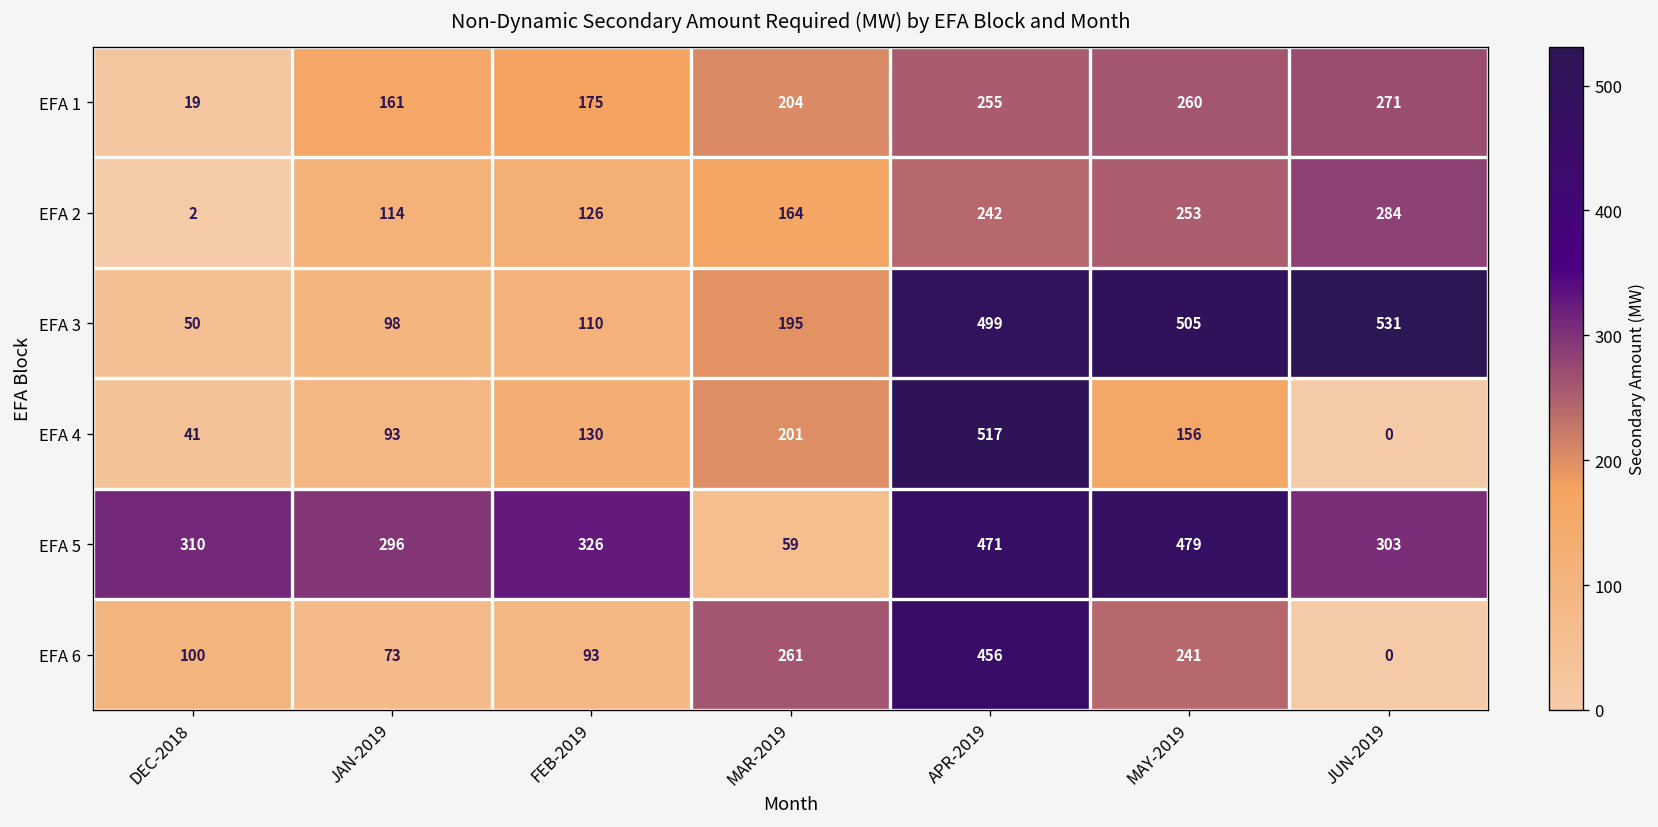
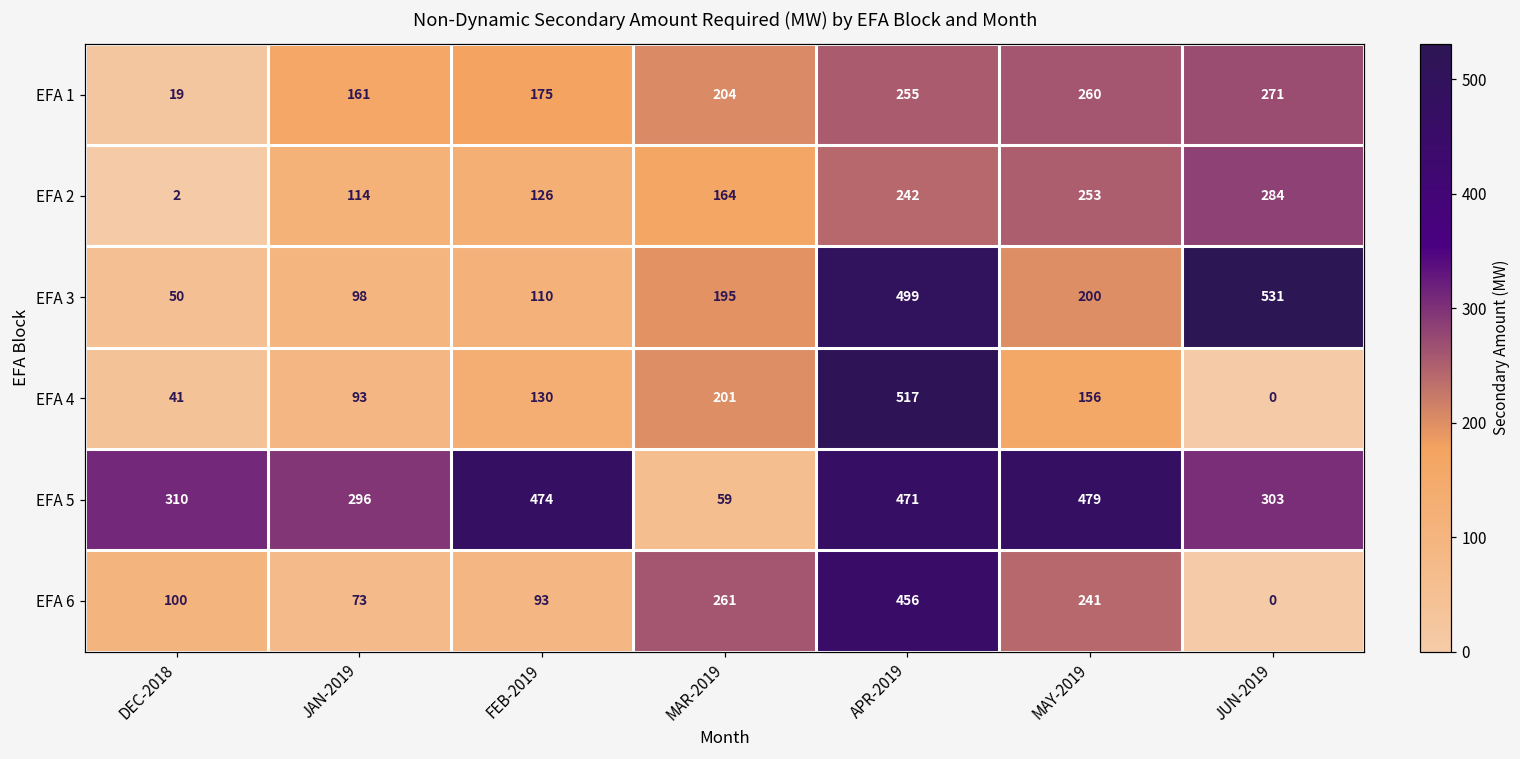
  {
    "EFA 1": {
      "DEC-2018": 19,
      "JAN-2019": 161,
      "FEB-2019": 175,
      "MAR-2019": 204,
      "APR-2019": 255,
      "MAY-2019": 260,
      "JUN-2019": 271
    },
    "EFA 2": {
      "DEC-2018": 2,
      "JAN-2019": 114,
      "FEB-2019": 126,
      "MAR-2019": 164,
      "APR-2019": 242,
      "MAY-2019": 253,
      "JUN-2019": 284
    },
    "EFA 3": {
      "DEC-2018": 50,
      "JAN-2019": 98,
      "FEB-2019": 110,
      "MAR-2019": 195,
      "APR-2019": 499,
-     "MAY-2019": 505,
+     "MAY-2019": 200,
      "JUN-2019": 531
    },
    "EFA 4": {
      "DEC-2018": 41,
      "JAN-2019": 93,
      "FEB-2019": 130,
      "MAR-2019": 201,
      "APR-2019": 517,
      "MAY-2019": 156,
      "JUN-2019": 0
    },
    "EFA 5": {
      "DEC-2018": 310,
      "JAN-2019": 296,
-     "FEB-2019": 326,
+     "FEB-2019": 474,
      "MAR-2019": 59,
      "APR-2019": 471,
      "MAY-2019": 479,
      "JUN-2019": 303
    },
    "EFA 6": {
      "DEC-2018": 100,
      "JAN-2019": 73,
      "FEB-2019": 93,
      "MAR-2019": 261,
      "APR-2019": 456,
      "MAY-2019": 241,
      "JUN-2019": 0
    }
  }
